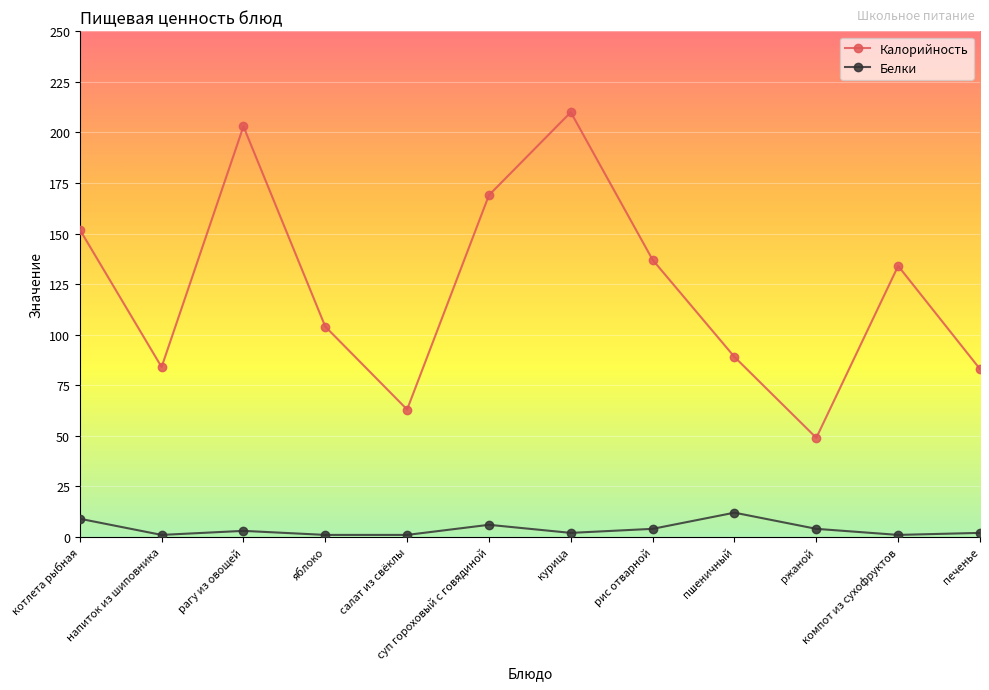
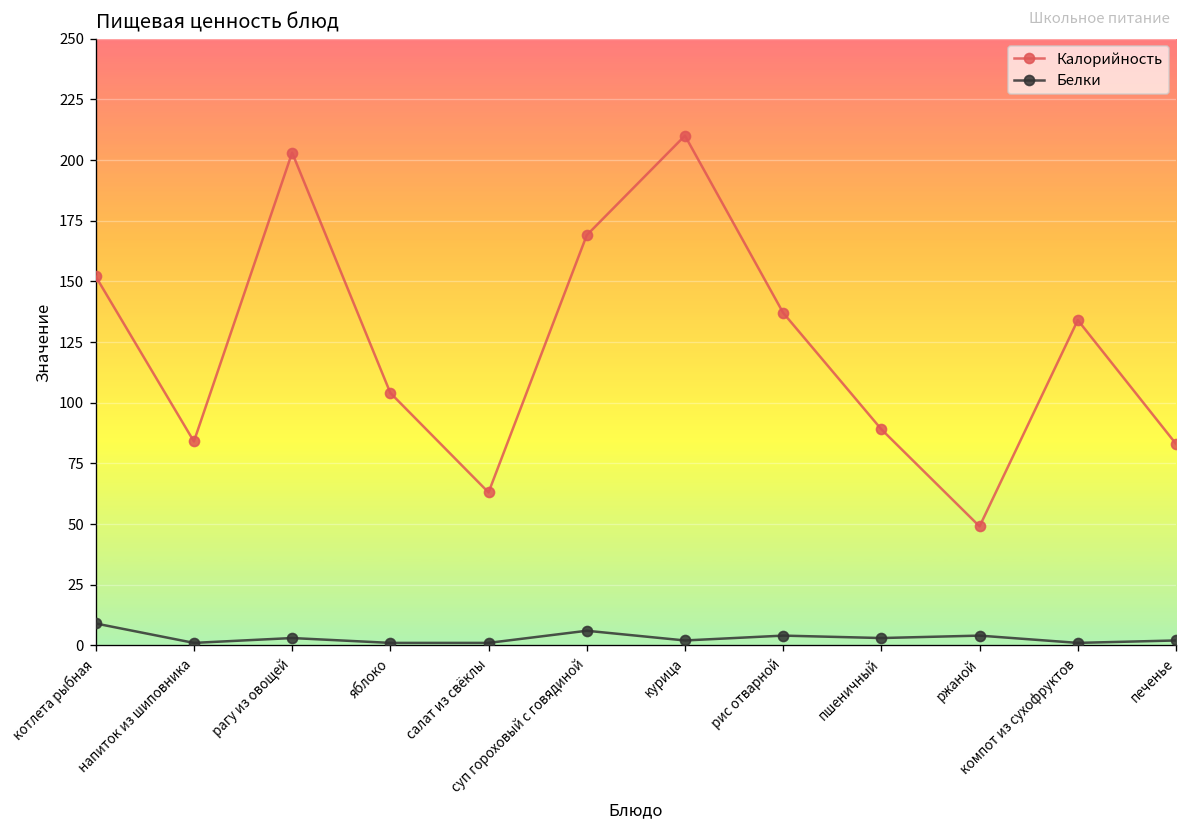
  {
    "Калорийность": {
      "котлета рыбная": 152,
      "напиток из шиповника": 84,
      "рагу из овощей": 203,
      "яблоко": 104,
      "салат из свёклы": 63,
      "суп гороховый с говядиной": 169,
      "курица": 210,
      "рис отварной": 137,
      "пшеничный": 89,
      "ржаной": 49,
      "компот из сухофруктов": 134,
      "печенье": 83
    },
    "Белки": {
      "котлета рыбная": 9,
      "напиток из шиповника": 1,
      "рагу из овощей": 3,
      "яблоко": 1,
      "салат из свёклы": 1,
      "суп гороховый с говядиной": 6,
      "курица": 2,
      "рис отварной": 4,
-     "пшеничный": 12,
+     "пшеничный": 3,
      "ржаной": 4,
      "компот из сухофруктов": 1,
      "печенье": 2
    }
  }
